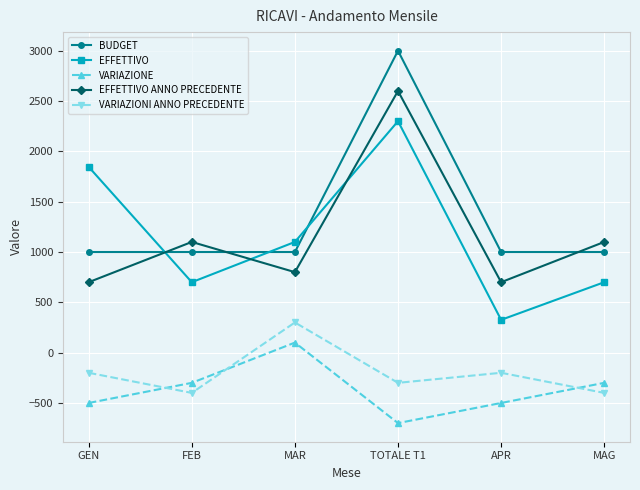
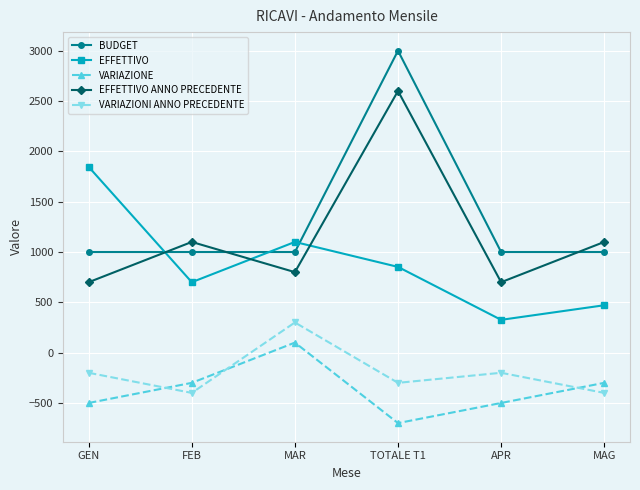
  {
    "EFFETTIVO": {
      "GEN": 1850,
      "FEB": 700,
      "MAR": 1100,
-     "TOTALE T1": 2300,
+     "TOTALE T1": 850,
      "APR": 330,
-     "MAG": 700
+     "MAG": 470
    }
  }
